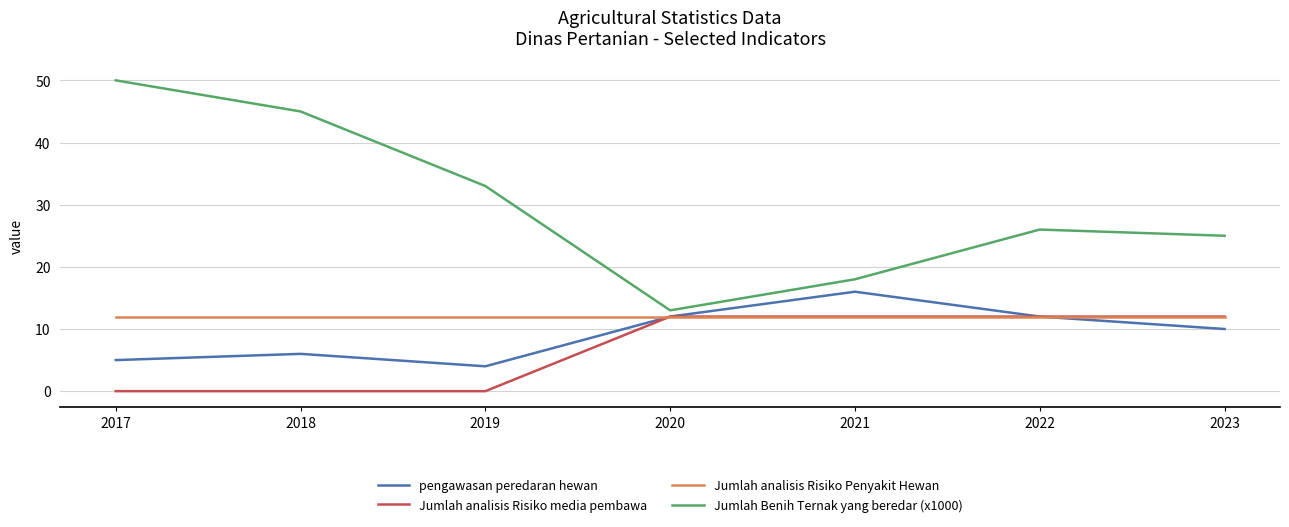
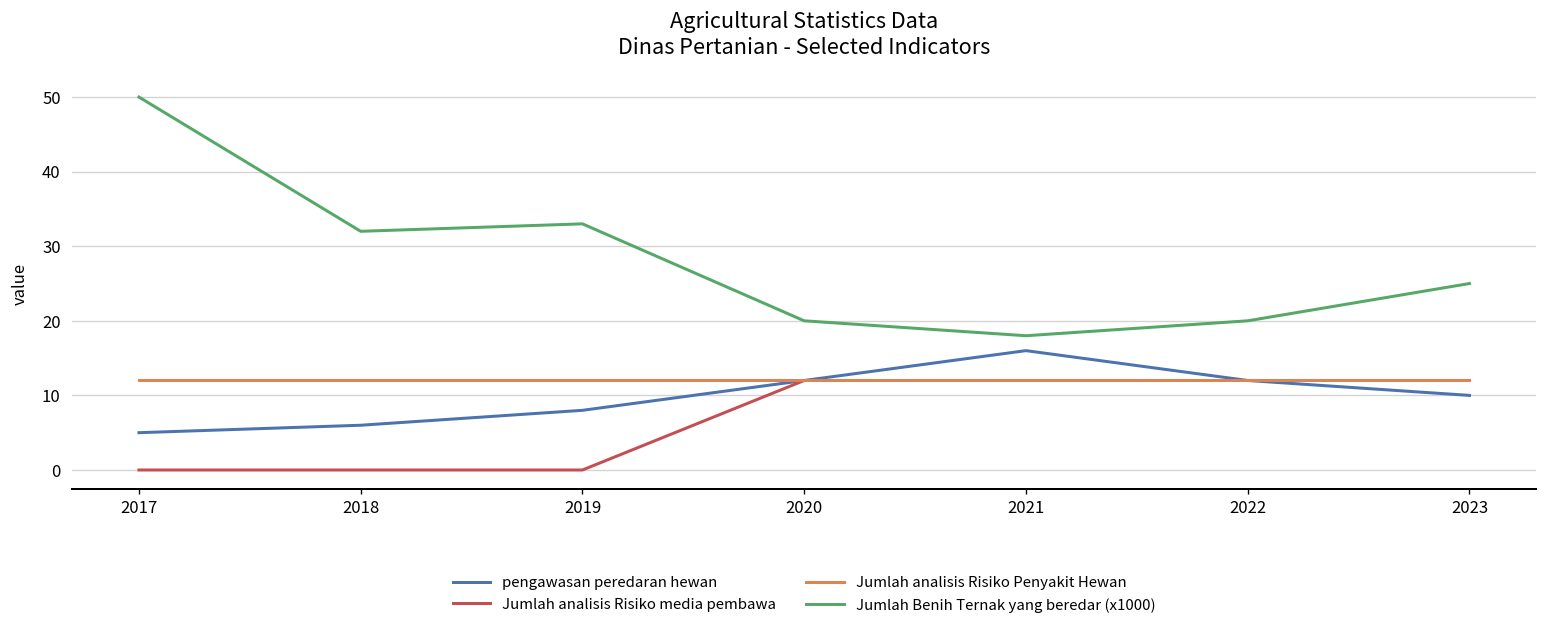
  {
    "pengawasan peredaran hewan": {
      "2017": 5,
      "2018": 6,
-     "2019": 4,
+     "2019": 8,
      "2021": 16,
      "2023": 10
    },
    "Jumlah Benih Ternak yang beredar (x1000)": {
      "2017": 50,
-     "2018": 45,
+     "2018": 32,
      "2019": 33,
-     "2020": 13,
+     "2020": 20,
      "2021": 18,
-     "2022": 26,
+     "2022": 20,
      "2023": 25
    }
  }
